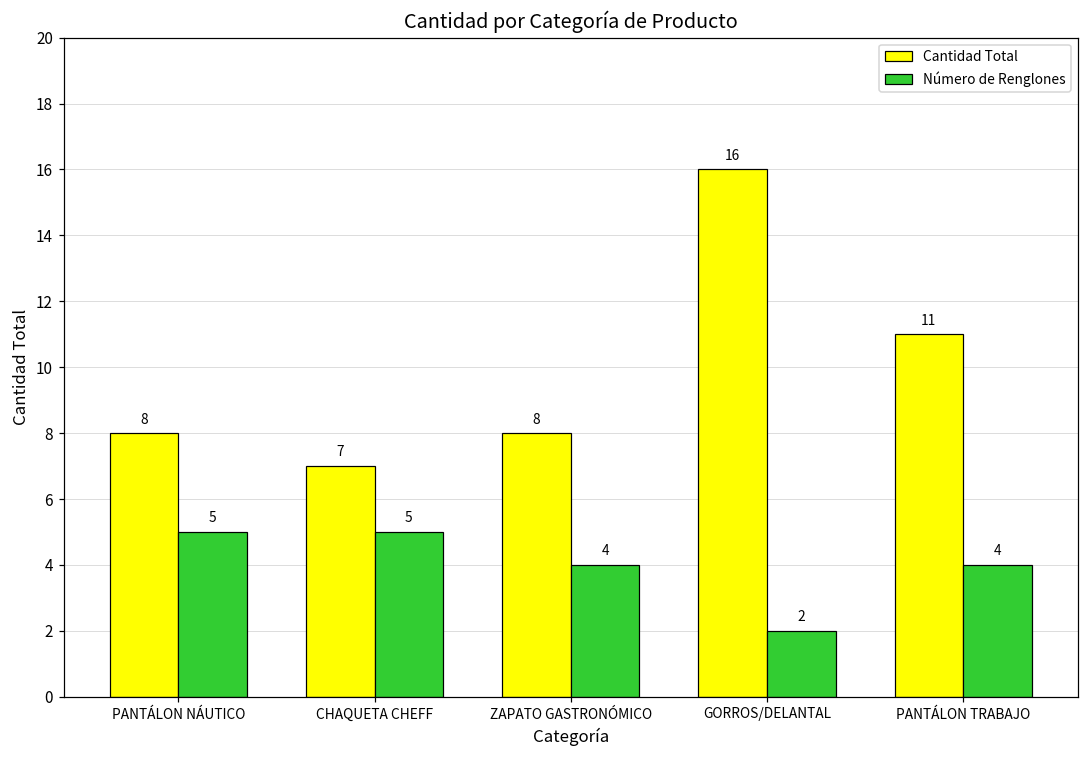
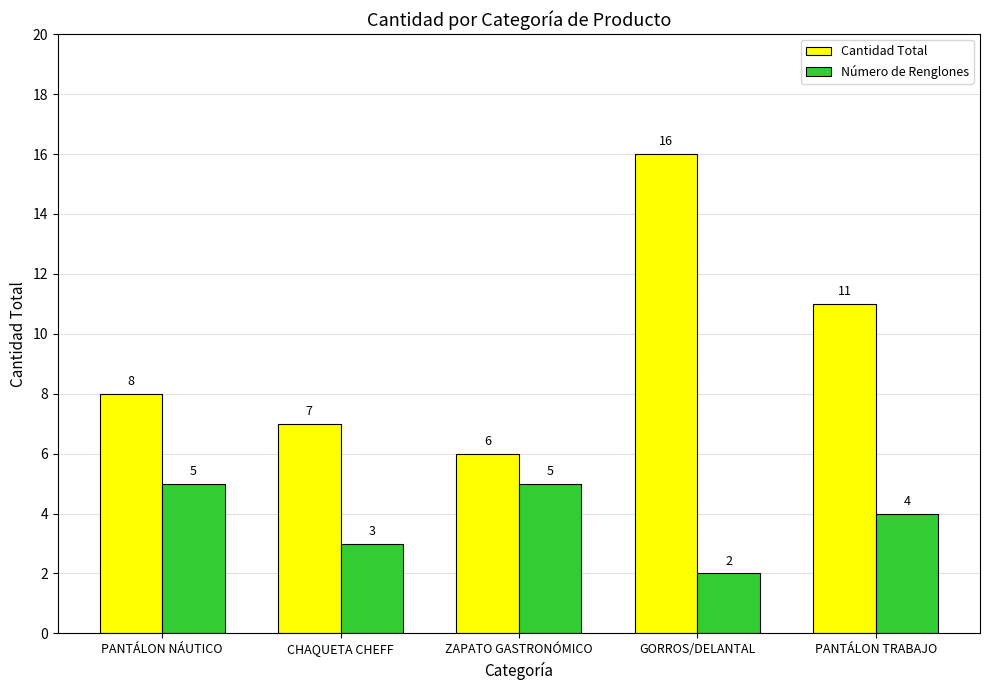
  {
    "Cantidad Total": {
      "PANTÁLON NÁUTICO": 8,
      "CHAQUETA CHEFF": 7,
-     "ZAPATO GASTRONÓMICO": 8,
+     "ZAPATO GASTRONÓMICO": 6,
      "GORROS/DELANTAL": 16,
      "PANTÁLON TRABAJO": 11
    },
    "Número de Renglones": {
      "PANTÁLON NÁUTICO": 5,
-     "CHAQUETA CHEFF": 5,
-     "ZAPATO GASTRONÓMICO": 4,
+     "CHAQUETA CHEFF": 3,
+     "ZAPATO GASTRONÓMICO": 5,
      "GORROS/DELANTAL": 2,
      "PANTÁLON TRABAJO": 4
    }
  }
